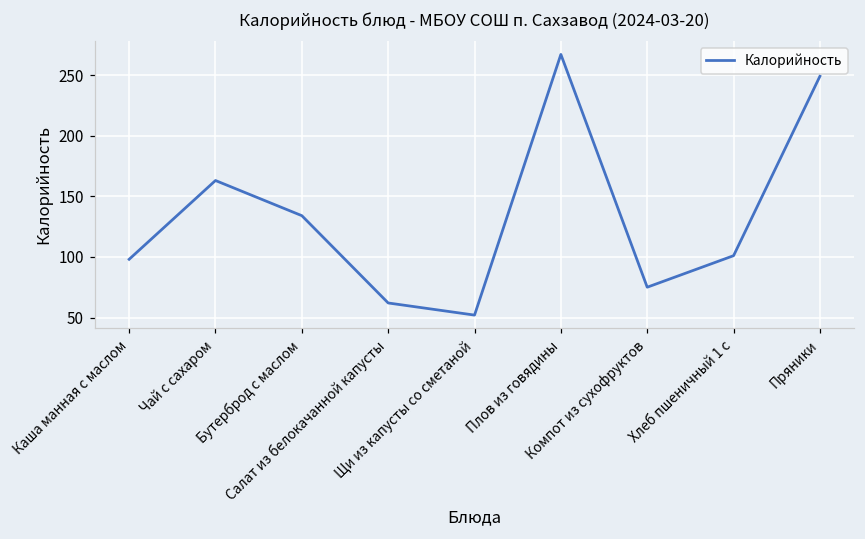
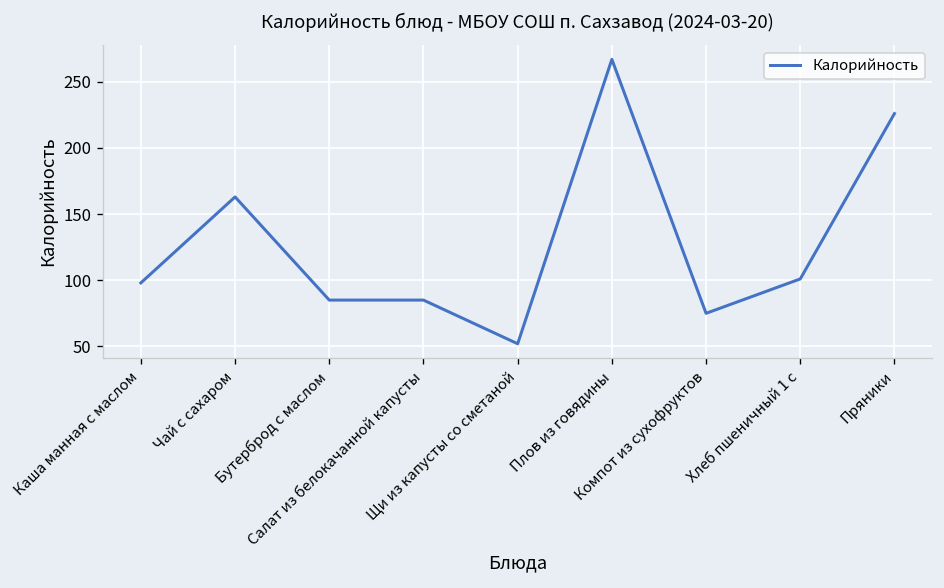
  {
    "Каша манная с маслом": 98,
    "Чай с сахаром": 163,
-   "Бутерброд с маслом": 134,
-   "Салат из белокачанной капусты": 62,
+   "Бутерброд с маслом": 85,
+   "Салат из белокачанной капусты": 85,
    "Щи из капусты со сметаной": 52,
    "Плов из говядины": 267,
    "Компот из сухофруктов": 75,
    "Хлеб пшеничный 1 с": 101,
-   "Пряники": 249
+   "Пряники": 226
  }
